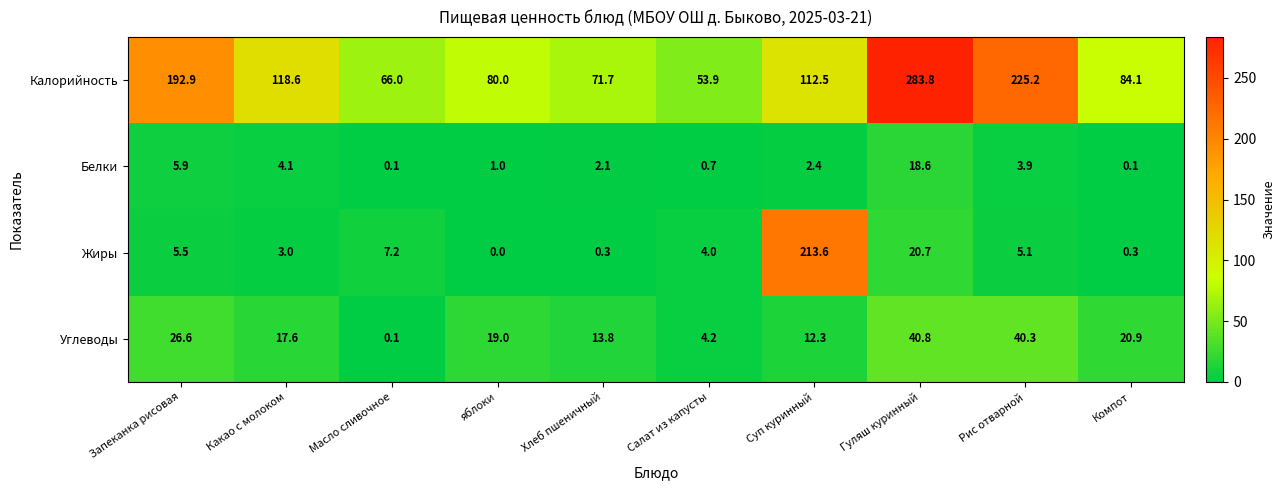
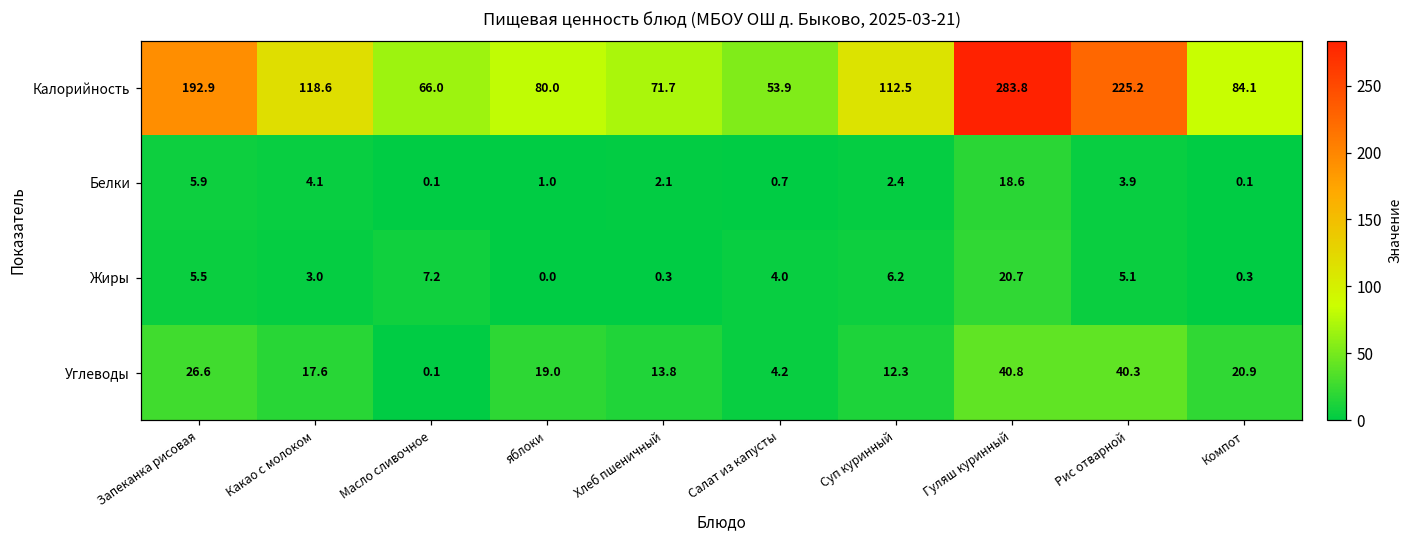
  {
    "Калорийность": {
      "Запеканка рисовая": 192.9,
      "Какао с молоком": 118.6,
      "Масло сливочное": 66.0,
      "яблоки": 80.0,
      "Хлеб пшеничный": 71.7,
      "Салат из капусты": 53.9,
      "Суп куринный": 112.5,
      "Гуляш куринный": 283.8,
      "Рис отварной": 225.2,
      "Компот": 84.1
    },
    "Белки": {
      "Запеканка рисовая": 5.9,
      "Какао с молоком": 4.1,
      "Масло сливочное": 0.1,
      "яблоки": 1.0,
      "Хлеб пшеничный": 2.1,
      "Салат из капусты": 0.7,
      "Суп куринный": 2.4,
      "Гуляш куринный": 18.6,
      "Рис отварной": 3.9,
      "Компот": 0.1
    },
    "Жиры": {
      "Запеканка рисовая": 5.5,
      "Какао с молоком": 3.0,
      "Масло сливочное": 7.2,
      "яблоки": 0.0,
      "Хлеб пшеничный": 0.3,
      "Салат из капусты": 4.0,
-     "Суп куринный": 213.6,
+     "Суп куринный": 6.2,
      "Гуляш куринный": 20.7,
      "Рис отварной": 5.1,
      "Компот": 0.3
    },
    "Углеводы": {
      "Запеканка рисовая": 26.6,
      "Какао с молоком": 17.6,
      "Масло сливочное": 0.1,
      "яблоки": 19.0,
      "Хлеб пшеничный": 13.8,
      "Салат из капусты": 4.2,
      "Суп куринный": 12.3,
      "Гуляш куринный": 40.8,
      "Рис отварной": 40.3,
      "Компот": 20.9
    }
  }
